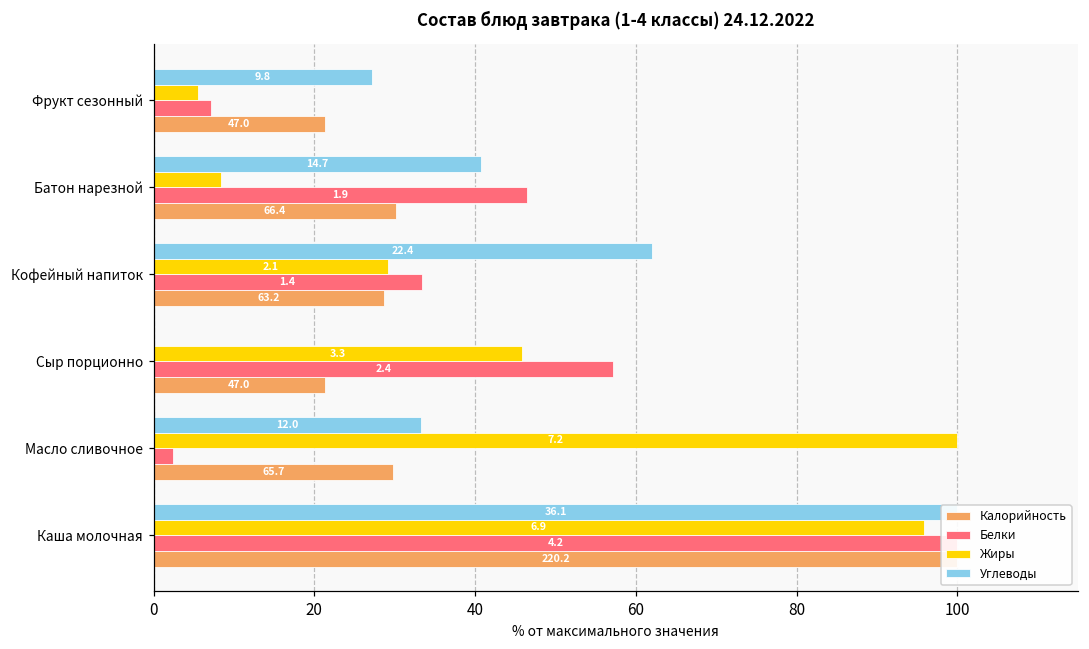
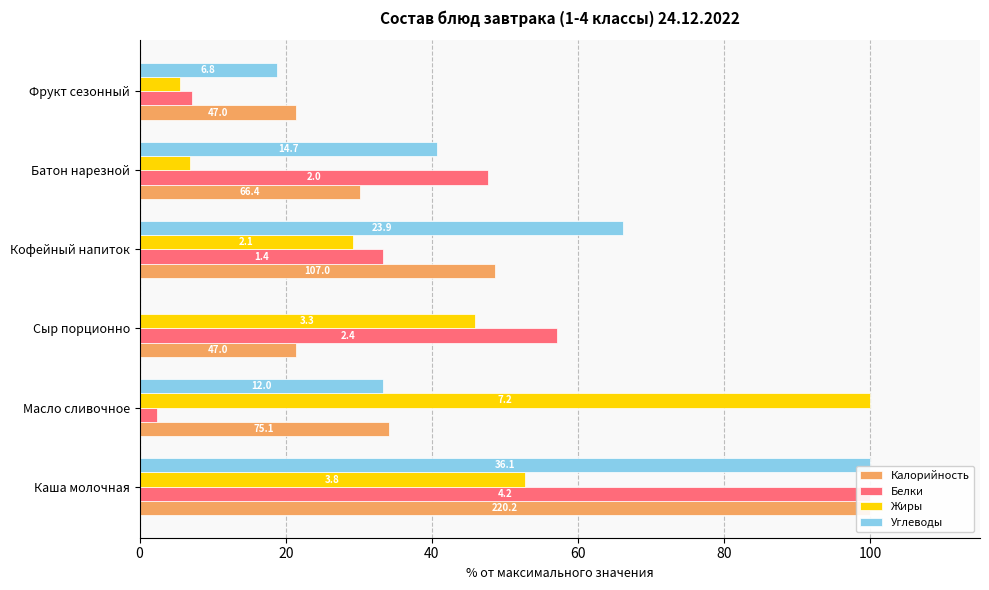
  {
    "Калорийность": {
-     "Кофейный напиток": 63.2,
-     "Масло сливочное": 65.7
+     "Кофейный напиток": 107.0,
+     "Масло сливочное": 75.1
    },
    "Белки": {
-     "Батон нарезной": 1.9
+     "Батон нарезной": 2.0
    },
    "Жиры": {
-     "Батон нарезной": 8,
-     "Каша молочная": 6.9
+     "Батон нарезной": 7,
+     "Каша молочная": 3.8
    },
    "Углеводы": {
-     "Фрукт сезонный": 9.8,
-     "Кофейный напиток": 22.4
+     "Фрукт сезонный": 6.8,
+     "Кофейный напиток": 23.9
    }
  }
